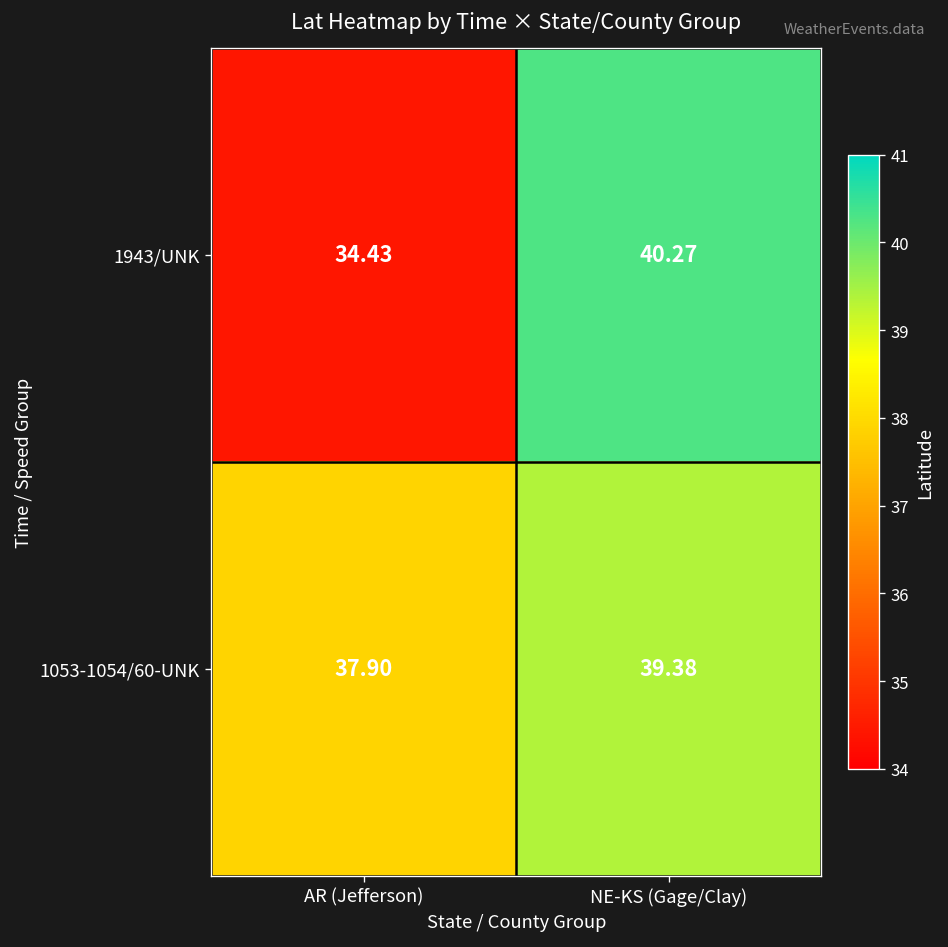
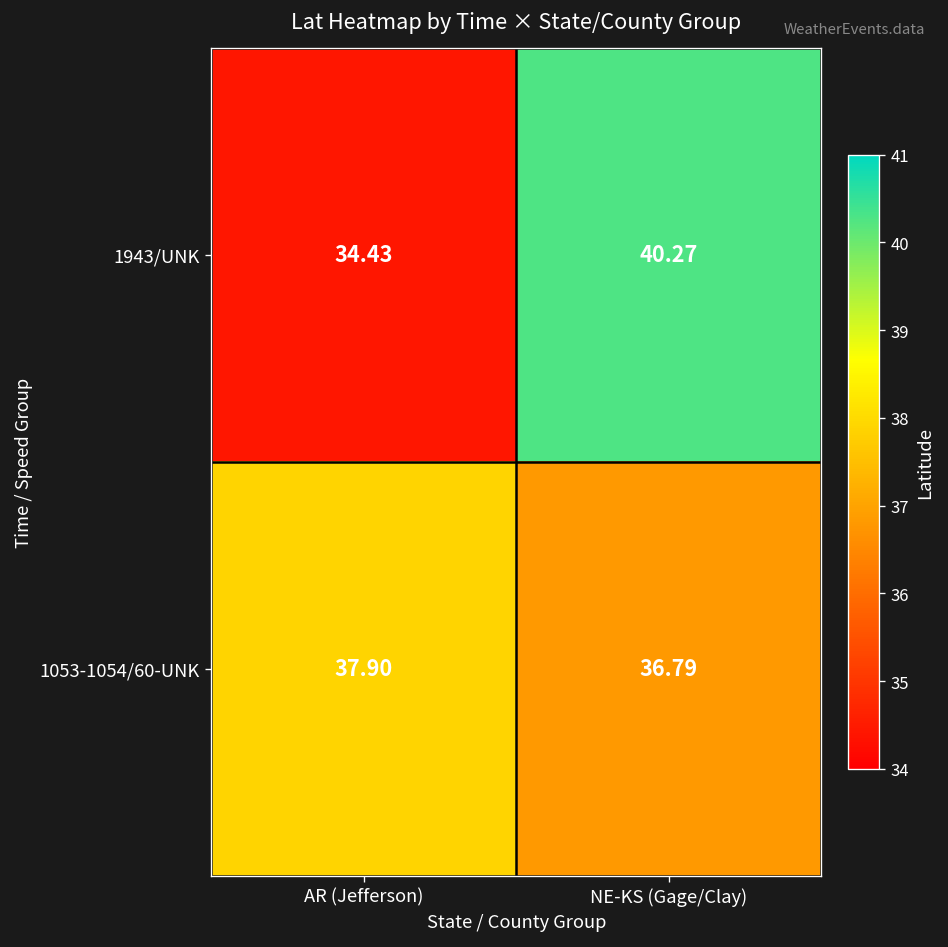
  {
    "1943/UNK": {
      "AR (Jefferson)": 34.43,
      "NE-KS (Gage/Clay)": 40.27
    },
    "1053-1054/60-UNK": {
      "AR (Jefferson)": 37.90,
-     "NE-KS (Gage/Clay)": 39.38
+     "NE-KS (Gage/Clay)": 36.79
    }
  }
